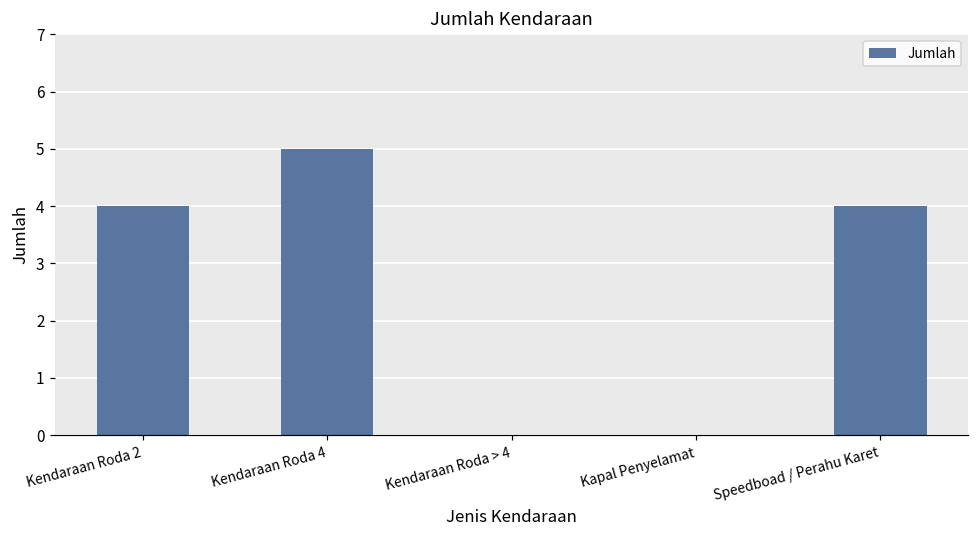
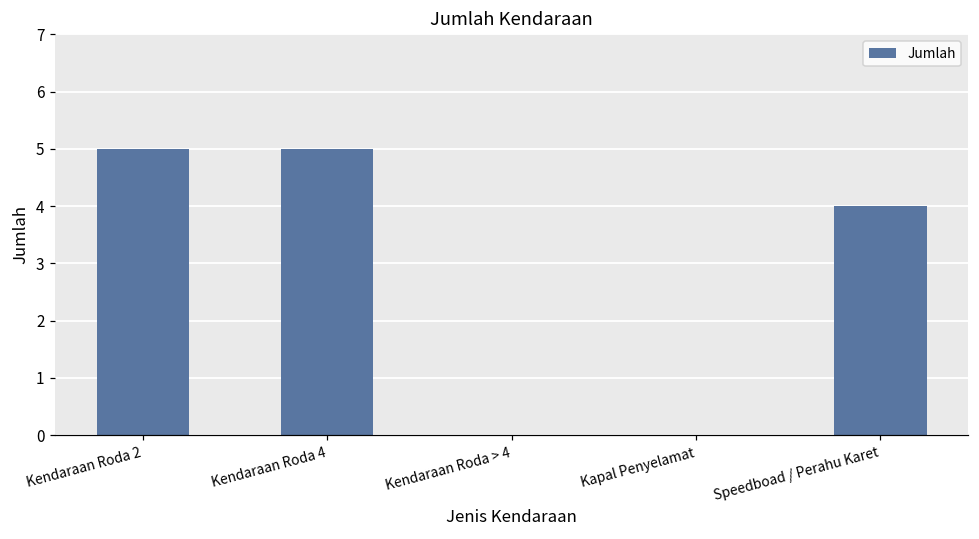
  {
-   "Kendaraan Roda 2": 4,
+   "Kendaraan Roda 2": 5,
    "Kendaraan Roda 4": 5,
    "Kendaraan Roda > 4": 0,
    "Kapal Penyelamat": 0,
    "Speedboad / Perahu Karet": 4
  }
